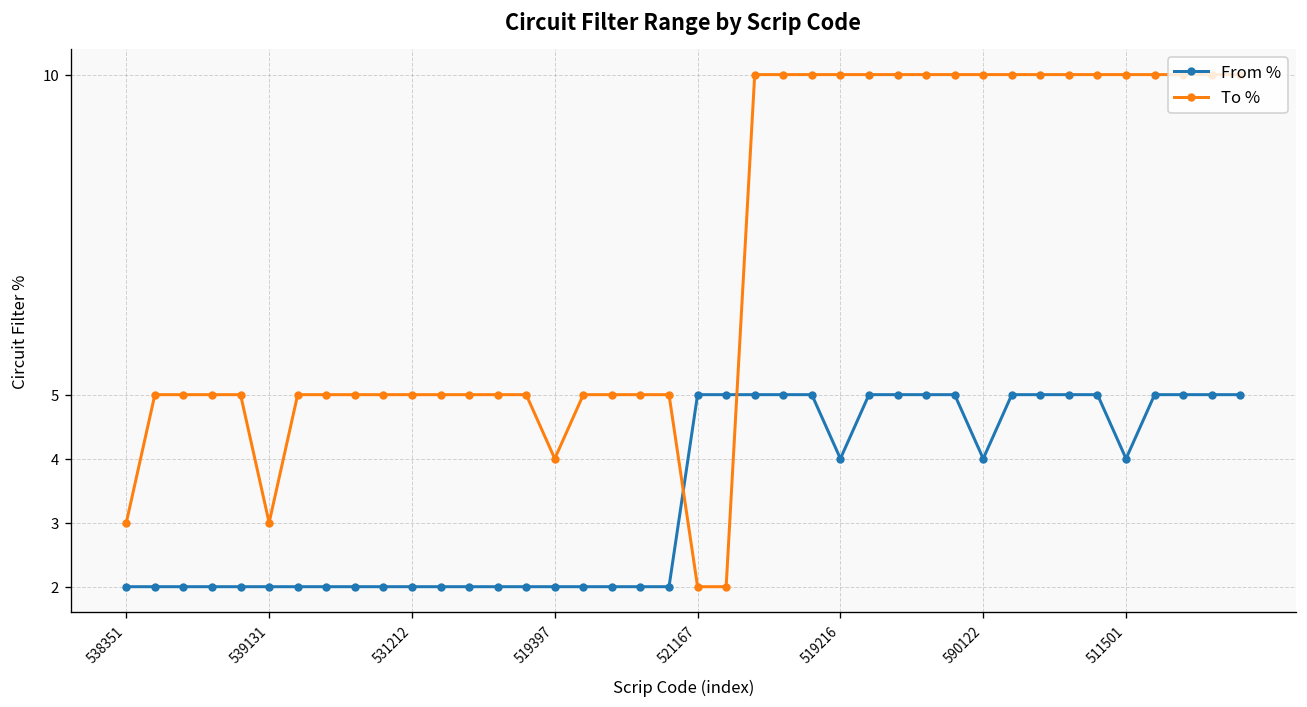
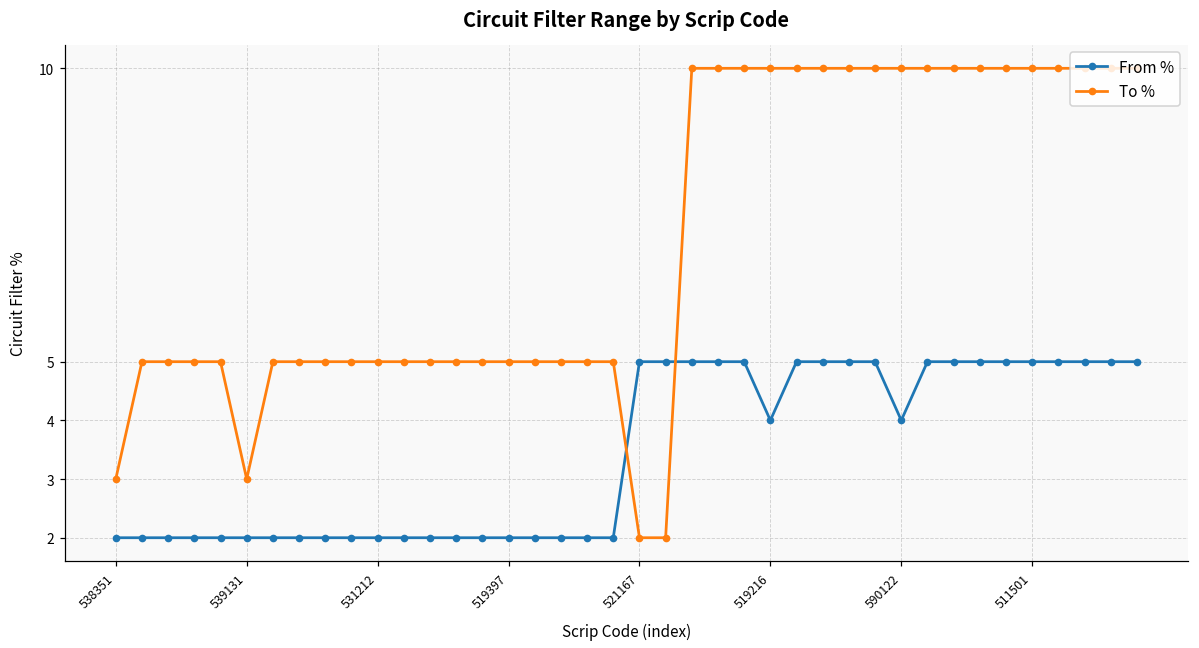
  {
    "From %": {
      "538351": 2,
      "539131": 2,
      "531212": 2,
      "519397": 2,
      "519216": 4,
      "590122": 4,
-     "511501": 4
+     "511501": 5
    },
    "To %": {
      "538351": 3,
      "539131": 3,
      "531212": 5,
-     "519397": 4,
+     "519397": 5,
      "519216": 10,
      "590122": 10,
      "511501": 10
    }
  }
